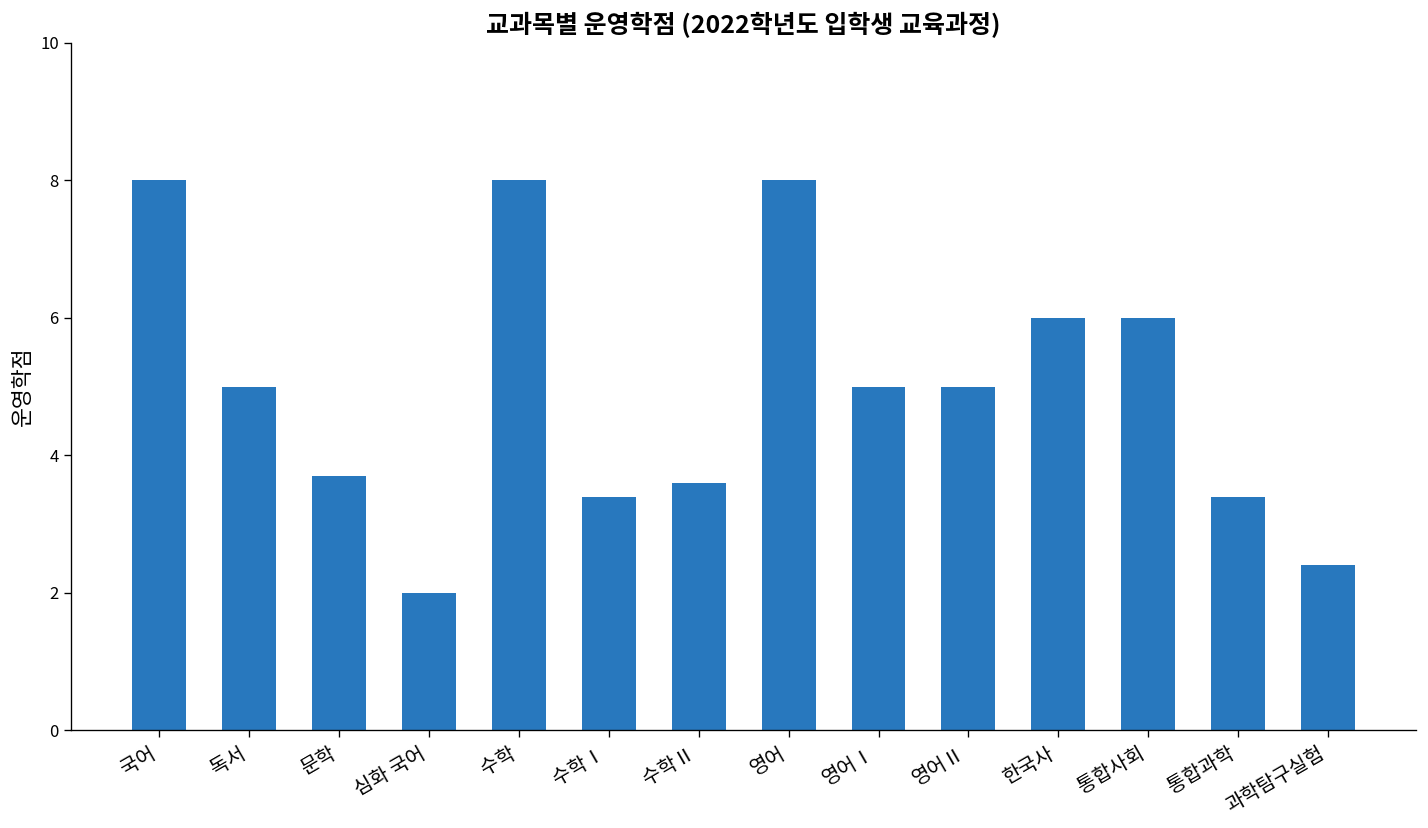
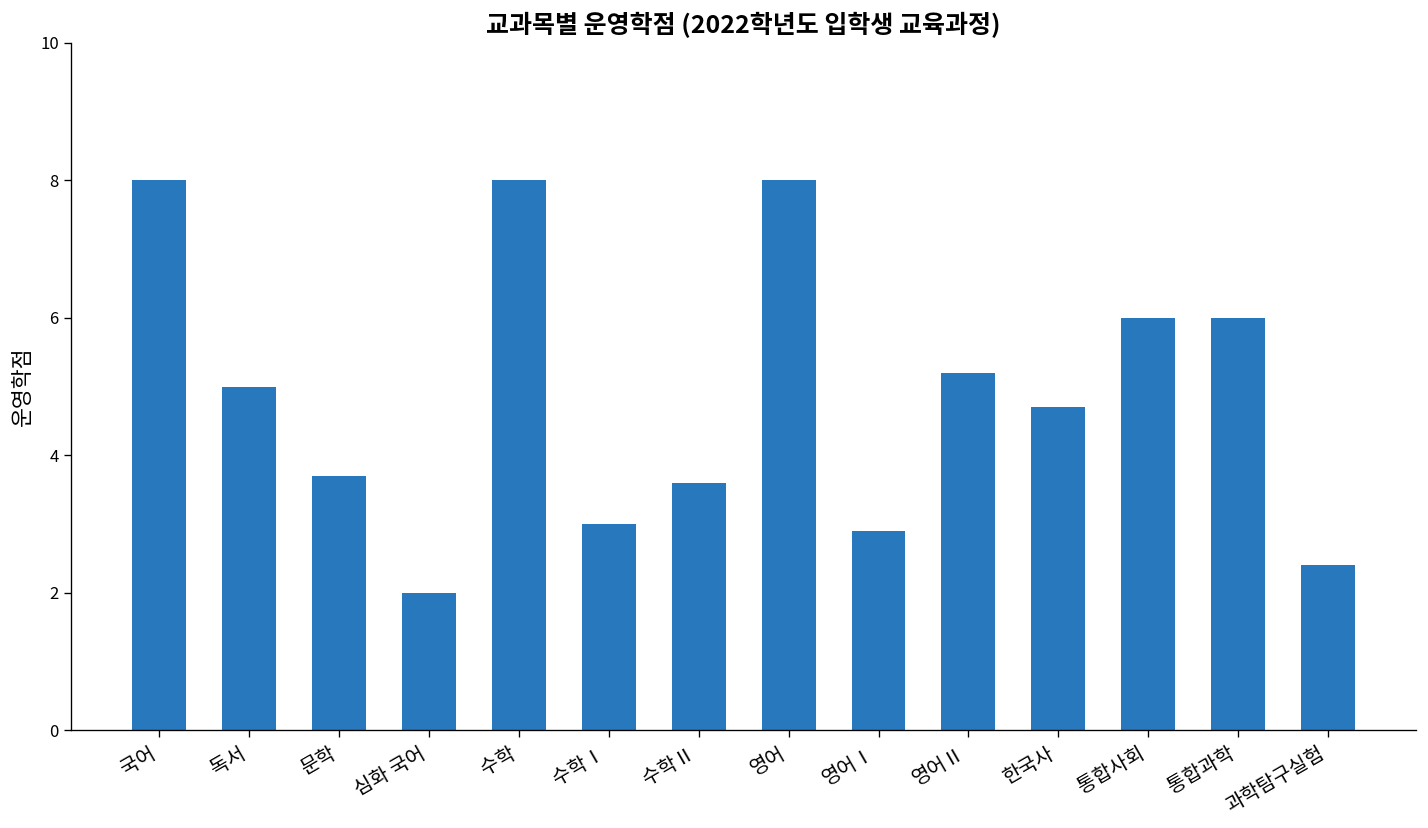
  {
    "국어": 8.0,
    "독서": 5.0,
    "문학": 3.7,
    "심화 국어": 2.0,
    "수학": 8.0,
-   "수학Ⅰ": 3.4,
+   "수학Ⅰ": 3.0,
    "수학Ⅱ": 3.6,
    "영어": 8.0,
-   "영어Ⅰ": 5.0,
-   "영어Ⅱ": 5.0,
-   "한국사": 6.0,
+   "영어Ⅰ": 2.9,
+   "영어Ⅱ": 5.2,
+   "한국사": 4.7,
    "통합사회": 6.0,
-   "통합과학": 3.4,
+   "통합과학": 6.0,
    "과학탐구실험": 2.4
  }
